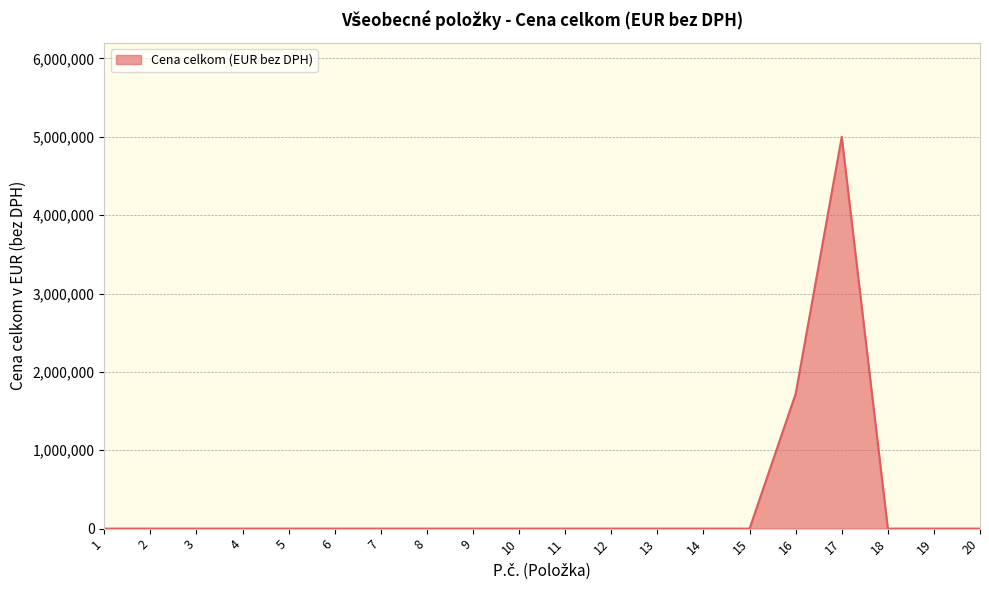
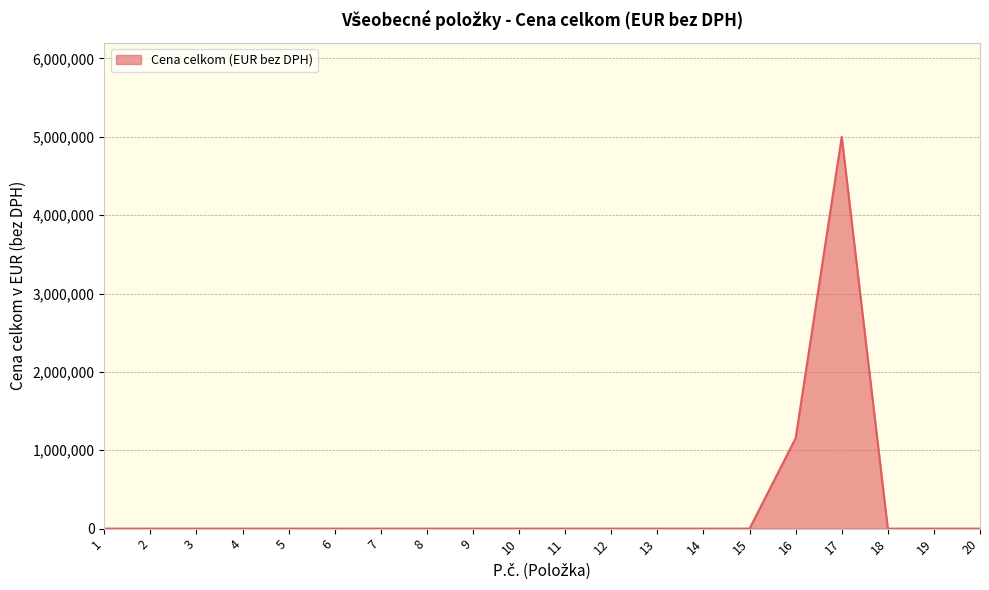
  {
    "1": "0",
    "2": "0",
    "3": "0",
    "4": "0",
    "5": "0",
    "6": "0",
    "7": "0",
    "8": "0",
    "9": "0",
    "10": "0",
    "11": "0",
    "12": "0",
    "13": "0",
    "14": "0",
    "15": "0",
-   "16": "1,700,000",
+   "16": "1,200,000",
    "17": "5,000,000",
    "18": "0",
    "19": "0",
    "20": "0"
  }
